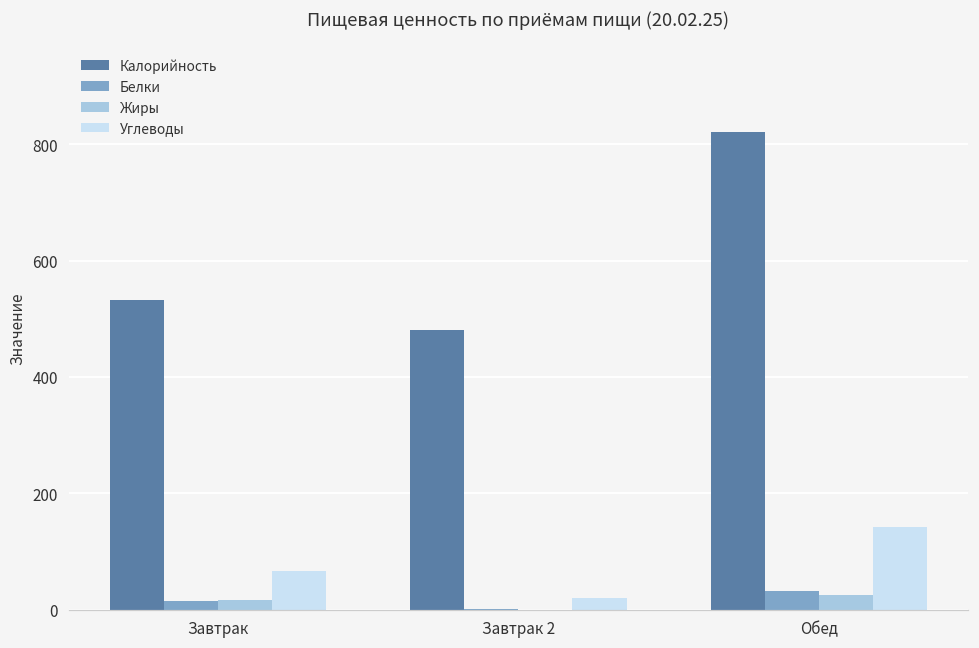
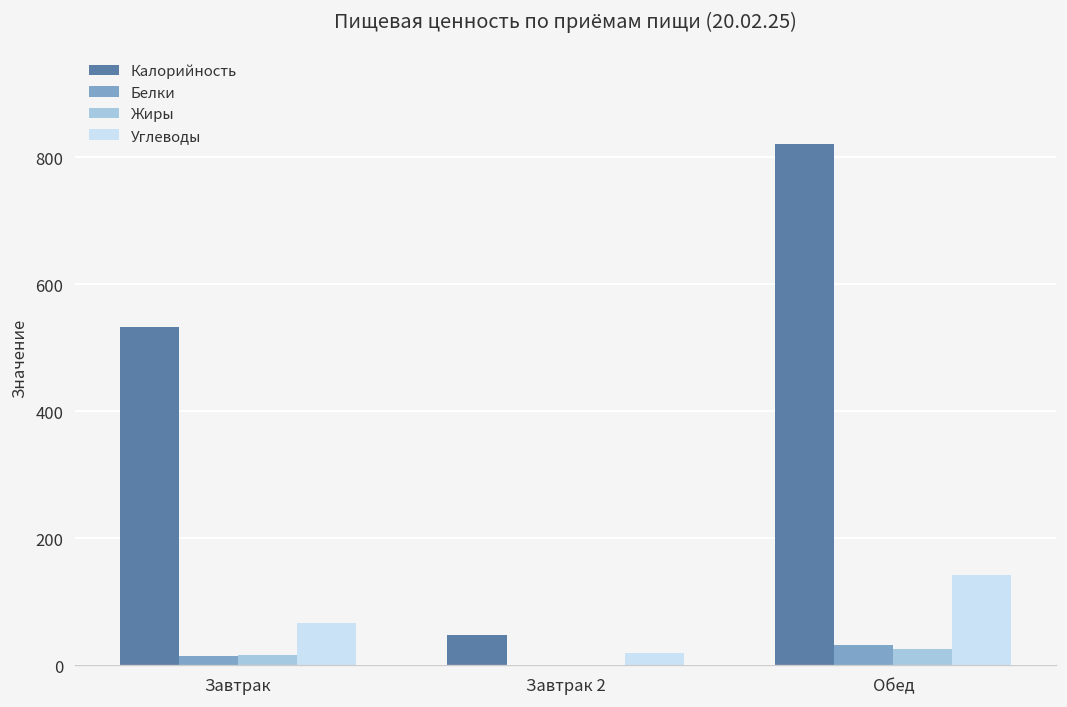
  {
    "Калорийность": {
      "Завтрак": 530,
-     "Завтрак 2": 480,
+     "Завтрак 2": 50,
      "Обед": 820
    }
  }
